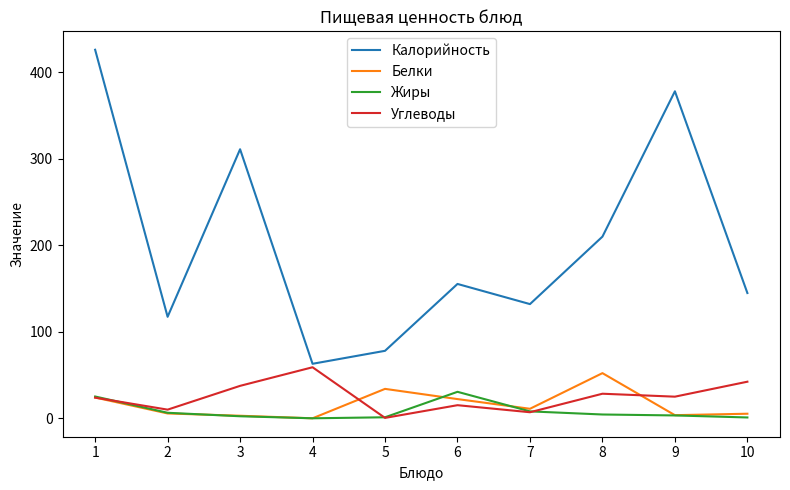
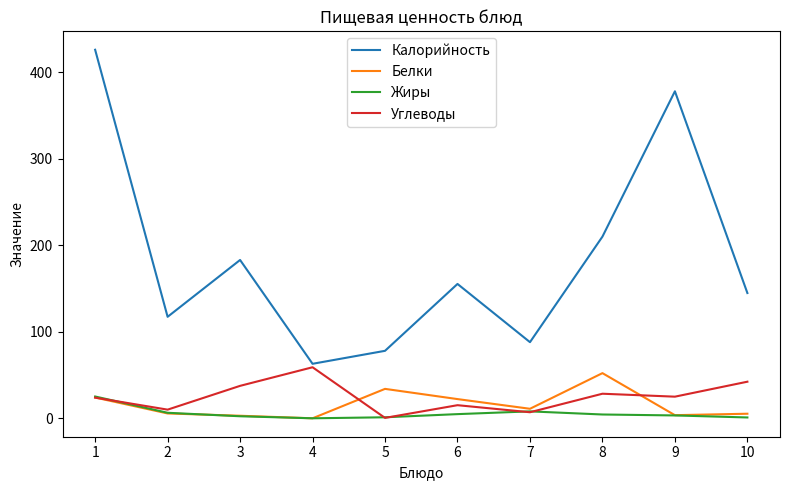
  {
    "Калорийность": {
      "1": 430,
      "2": 120,
-     "3": 310,
+     "3": 180,
      "4": 60,
      "5": 80,
      "6": 160,
-     "7": 130,
+     "7": 90,
      "8": 210,
      "9": 380,
      "10": 140
    },
    "Белки": {
      "5": 30,
      "6": 20,
      "7": 10,
      "8": 50,
      "10": 10
    },
    "Жиры": {
-     "6": 30,
+     "6": 0,
      "8": 0,
      "10": 0
    },
    "Углеводы": {
      "2": 10,
      "3": 40,
      "4": 60,
      "6": 20,
      "8": 30,
      "9": 30,
      "10": 40
    }
  }
